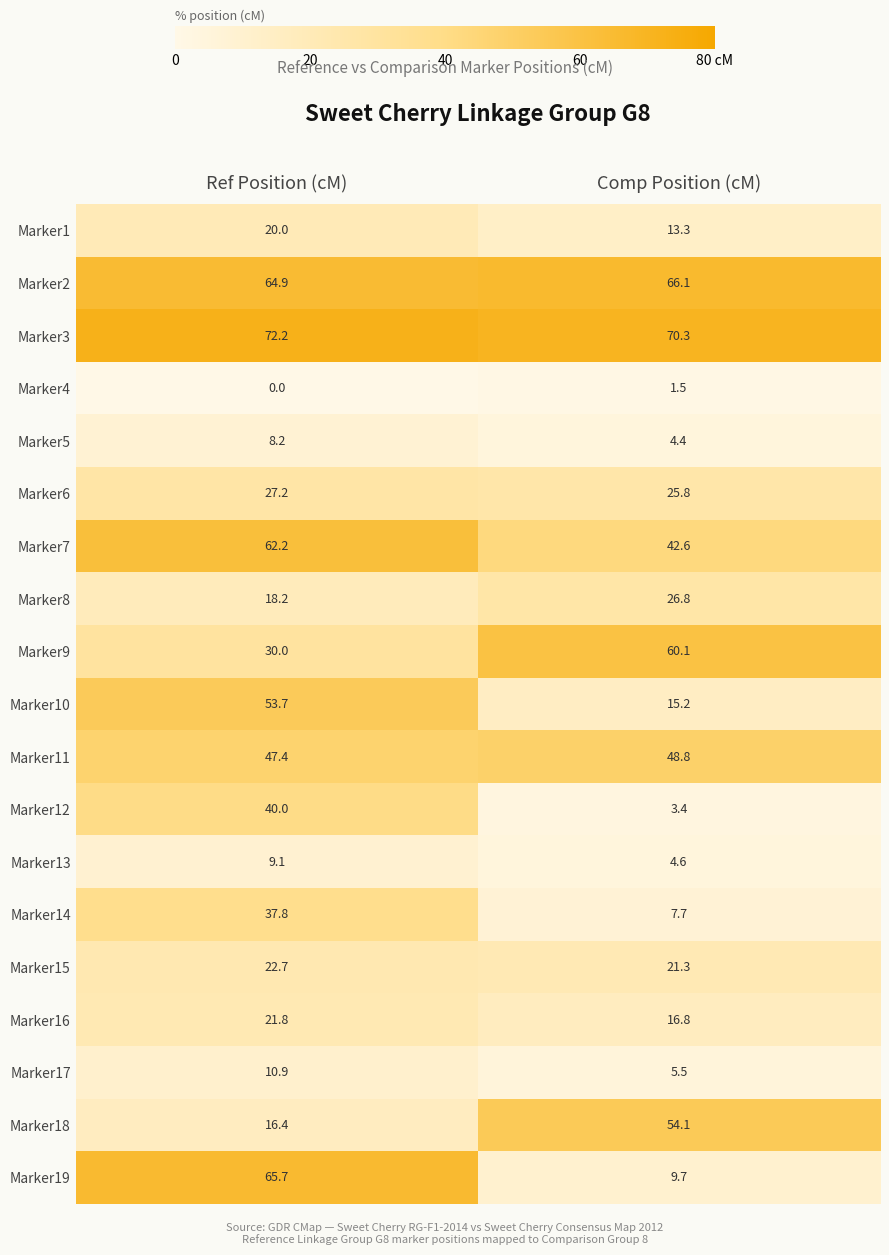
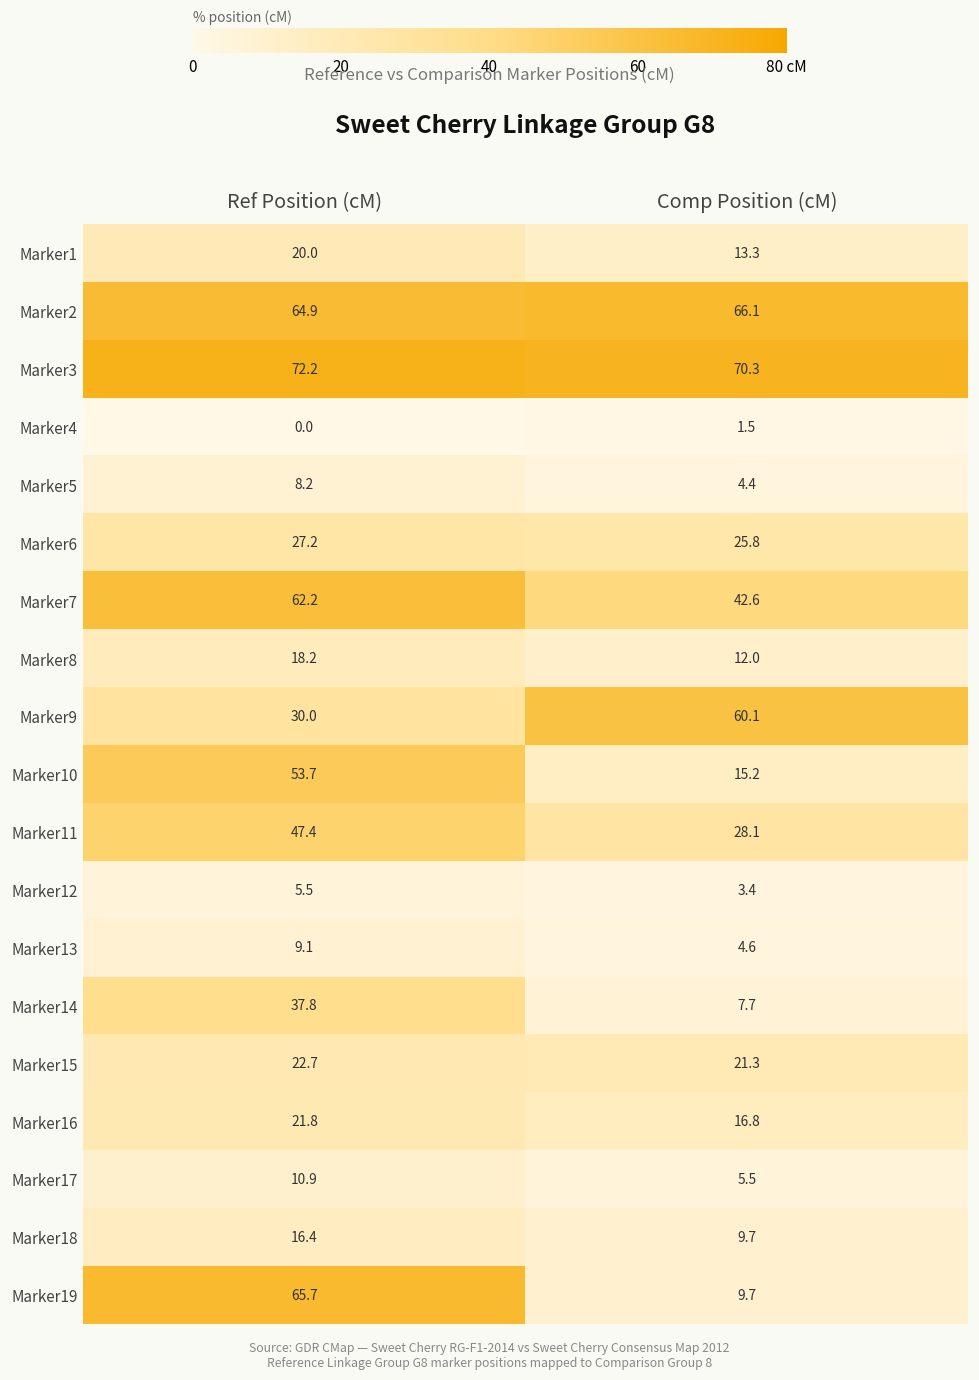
  {
    "Marker1": {
      "Ref Position (cM)": 20.0,
      "Comp Position (cM)": 13.3
    },
    "Marker2": {
      "Ref Position (cM)": 64.9,
      "Comp Position (cM)": 66.1
    },
    "Marker3": {
      "Ref Position (cM)": 72.2,
      "Comp Position (cM)": 70.3
    },
    "Marker4": {
      "Ref Position (cM)": 0.0,
      "Comp Position (cM)": 1.5
    },
    "Marker5": {
      "Ref Position (cM)": 8.2,
      "Comp Position (cM)": 4.4
    },
    "Marker6": {
      "Ref Position (cM)": 27.2,
      "Comp Position (cM)": 25.8
    },
    "Marker7": {
      "Ref Position (cM)": 62.2,
      "Comp Position (cM)": 42.6
    },
    "Marker8": {
      "Ref Position (cM)": 18.2,
-     "Comp Position (cM)": 26.8
+     "Comp Position (cM)": 12.0
    },
    "Marker9": {
      "Ref Position (cM)": 30.0,
      "Comp Position (cM)": 60.1
    },
    "Marker10": {
      "Ref Position (cM)": 53.7,
      "Comp Position (cM)": 15.2
    },
    "Marker11": {
      "Ref Position (cM)": 47.4,
-     "Comp Position (cM)": 48.8
+     "Comp Position (cM)": 28.1
    },
    "Marker12": {
-     "Ref Position (cM)": 40.0,
+     "Ref Position (cM)": 5.5,
      "Comp Position (cM)": 3.4
    },
    "Marker13": {
      "Ref Position (cM)": 9.1,
      "Comp Position (cM)": 4.6
    },
    "Marker14": {
      "Ref Position (cM)": 37.8,
      "Comp Position (cM)": 7.7
    },
    "Marker15": {
      "Ref Position (cM)": 22.7,
      "Comp Position (cM)": 21.3
    },
    "Marker16": {
      "Ref Position (cM)": 21.8,
      "Comp Position (cM)": 16.8
    },
    "Marker17": {
      "Ref Position (cM)": 10.9,
      "Comp Position (cM)": 5.5
    },
    "Marker18": {
      "Ref Position (cM)": 16.4,
-     "Comp Position (cM)": 54.1
+     "Comp Position (cM)": 9.7
    },
    "Marker19": {
      "Ref Position (cM)": 65.7,
      "Comp Position (cM)": 9.7
    }
  }
